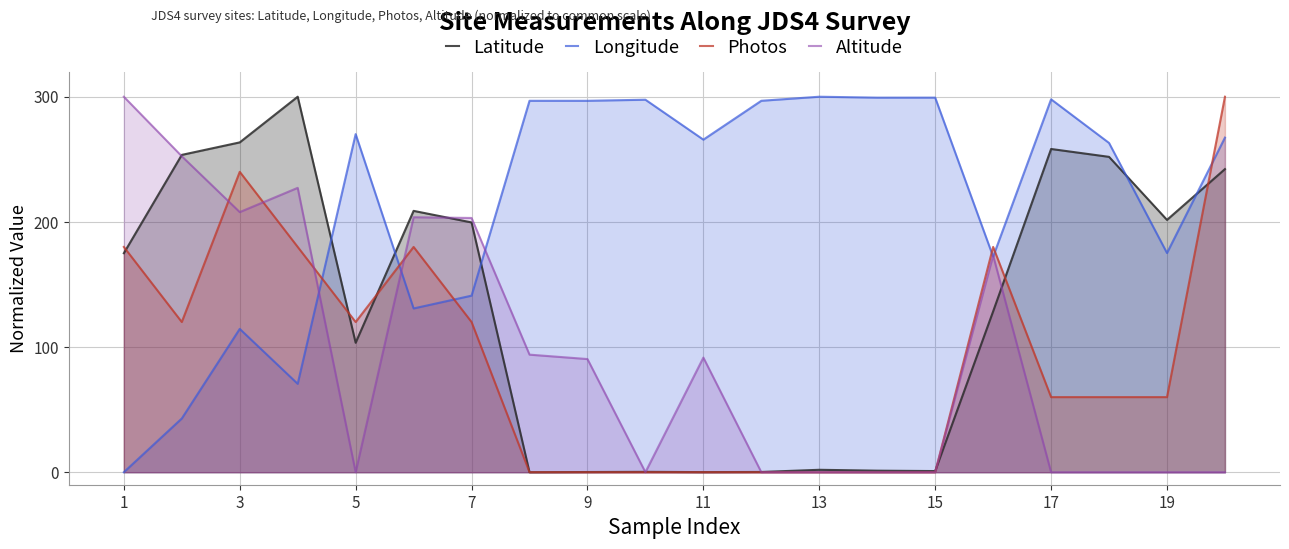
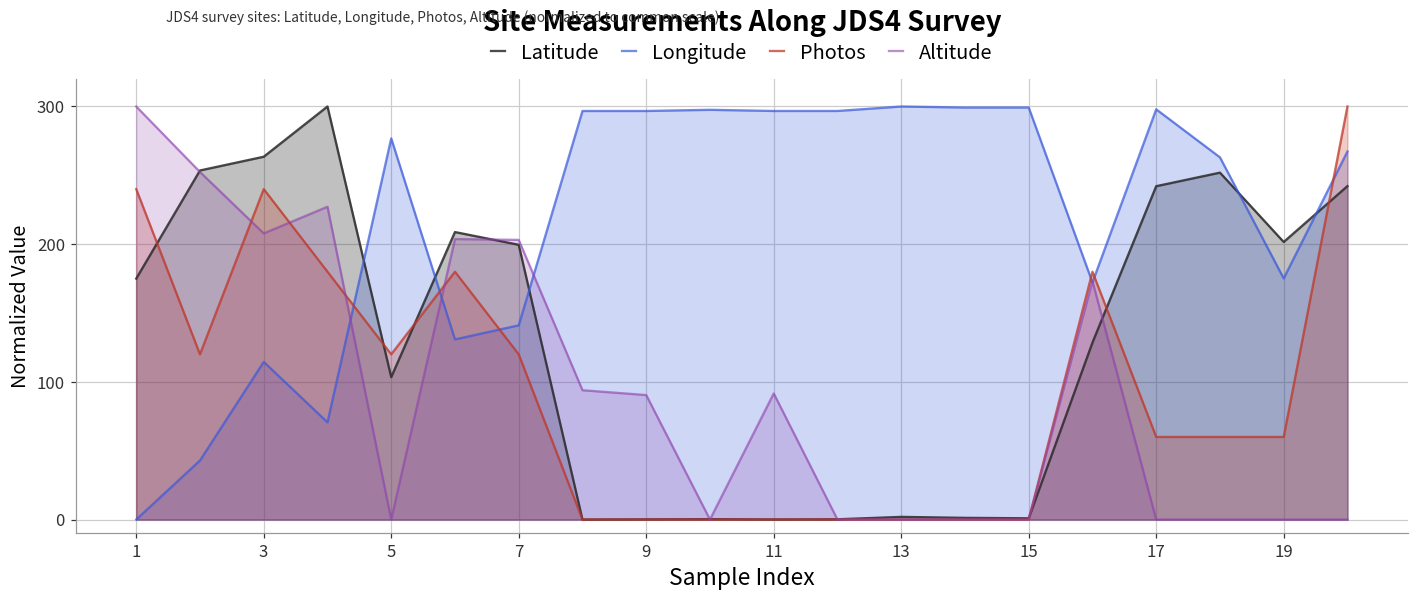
  {
    "Latitude": {
      "1": 175,
      "3": 264,
      "5": 103,
      "7": 200,
-     "17": 258,
+     "17": 242,
      "19": 202
    },
    "Longitude": {
      "1": 0,
      "3": 115,
-     "5": 270,
+     "5": 277,
      "7": 141,
      "9": 297,
-     "11": 266,
+     "11": 297,
      "13": 300,
      "15": 299,
      "17": 298,
      "19": 175
    },
    "Photos": {
-     "1": 180,
+     "1": 240,
      "3": 240,
      "5": 120,
      "7": 120,
      "17": 60,
      "19": 60
    },
    "Altitude": {
      "1": 300,
      "3": 208,
      "5": 0,
      "7": 203,
      "9": 90,
      "11": 92,
      "17": 0,
      "19": 0
    }
  }
